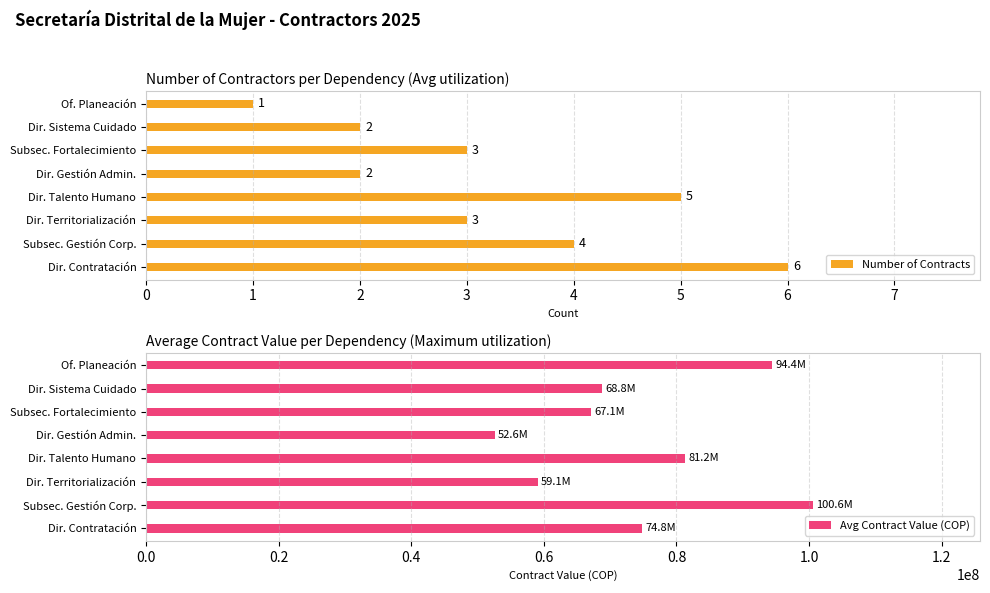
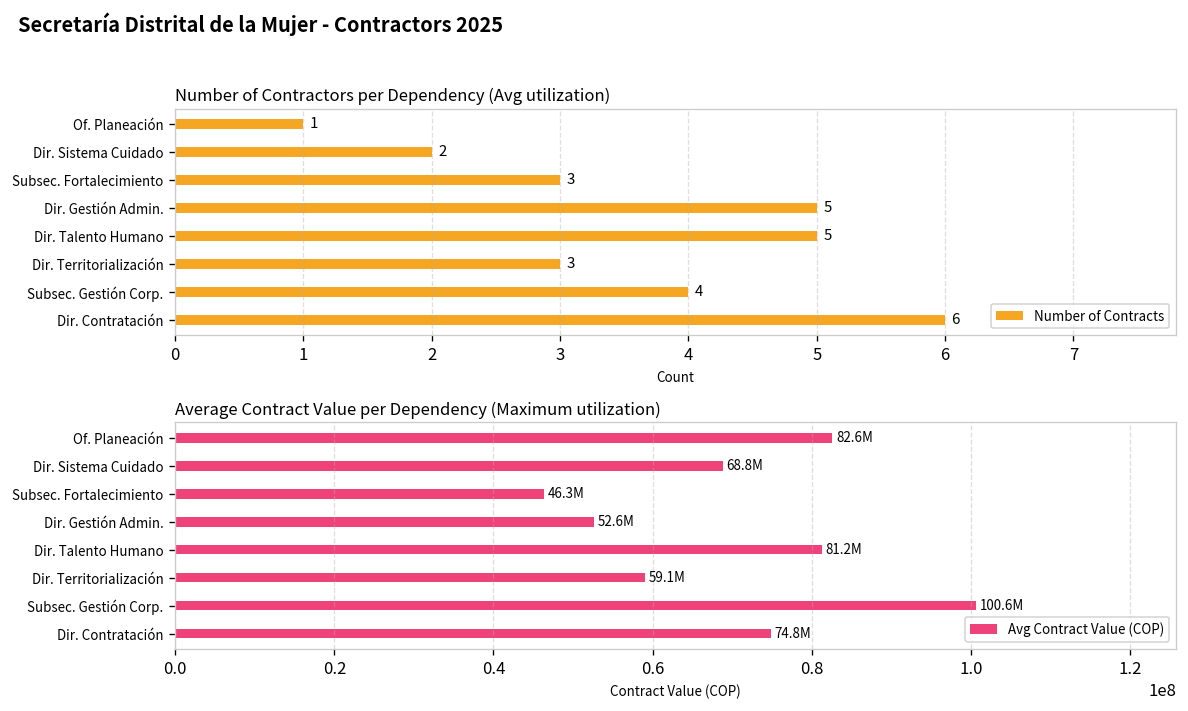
  {
    "Number of Contractors per Dependency (Avg utilization)": {
      "Of. Planeación": "1",
      "Dir. Sistema Cuidado": "2",
      "Subsec. Fortalecimiento": "3",
-     "Dir. Gestión Admin.": "2",
+     "Dir. Gestión Admin.": "5",
      "Dir. Talento Humano": "5",
      "Dir. Territorialización": "3",
      "Subsec. Gestión Corp.": "4",
      "Dir. Contratación": "6"
    },
    "Average Contract Value per Dependency (Maximum utilization)": {
-     "Of. Planeación": "94.4M",
+     "Of. Planeación": "82.6M",
      "Dir. Sistema Cuidado": "68.8M",
-     "Subsec. Fortalecimiento": "67.1M",
+     "Subsec. Fortalecimiento": "46.3M",
      "Dir. Gestión Admin.": "52.6M",
      "Dir. Talento Humano": "81.2M",
      "Dir. Territorialización": "59.1M",
      "Subsec. Gestión Corp.": "100.6M",
      "Dir. Contratación": "74.8M"
    }
  }
